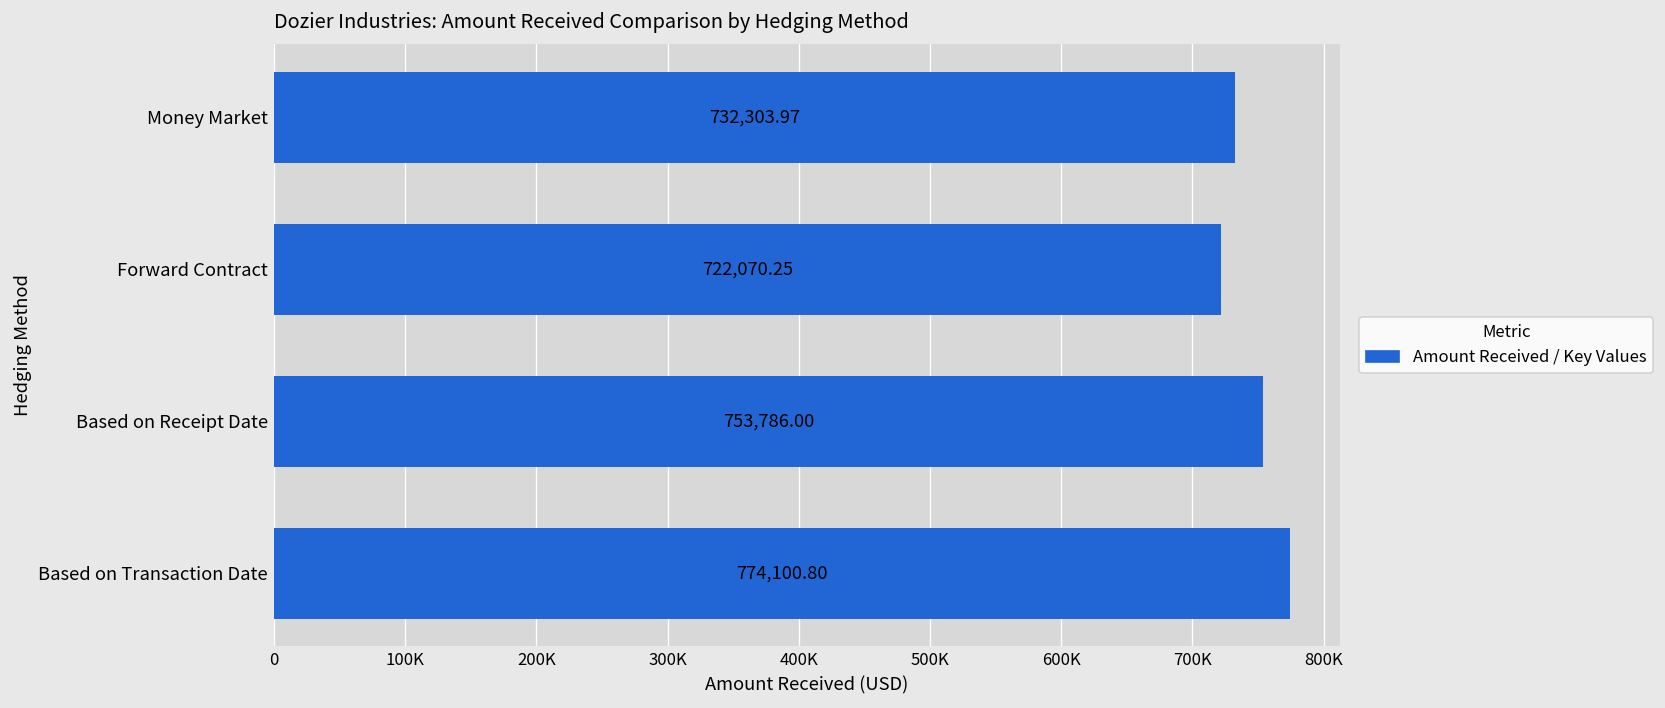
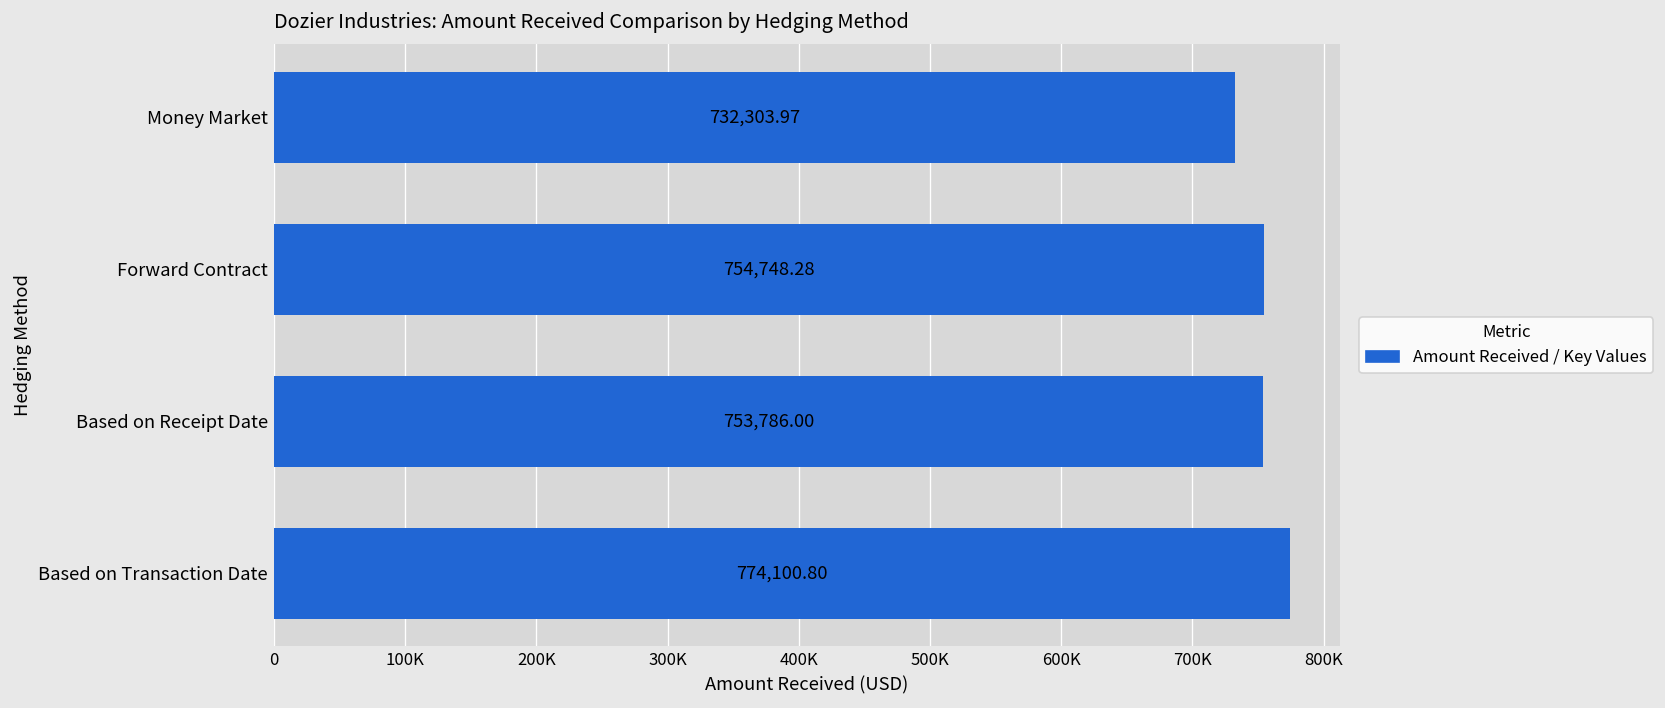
  {
    "Money Market": "732,303.97",
-   "Forward Contract": "722,070.25",
+   "Forward Contract": "754,748.28",
    "Based on Receipt Date": "753,786.00",
    "Based on Transaction Date": "774,100.80"
  }
